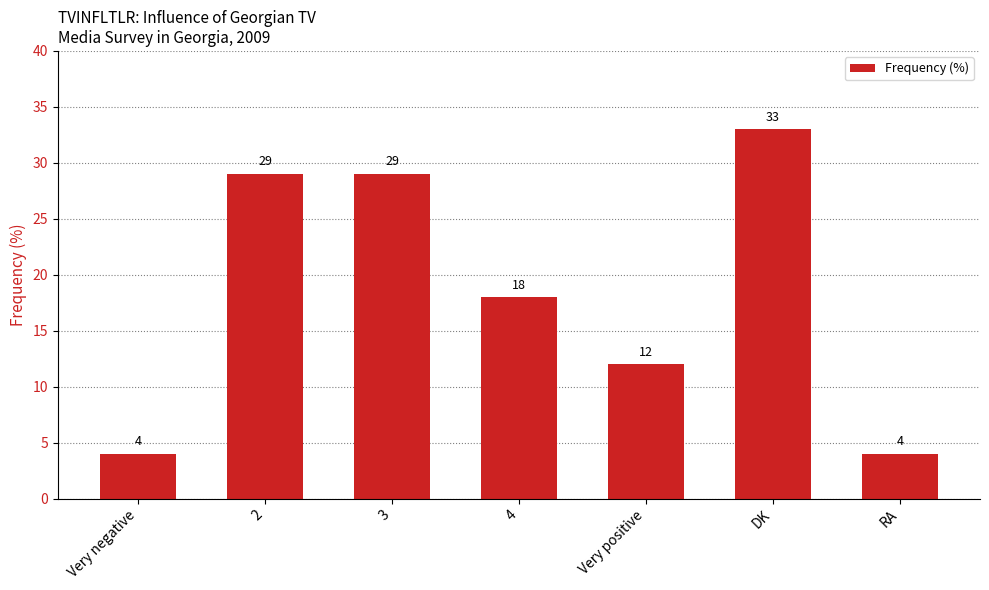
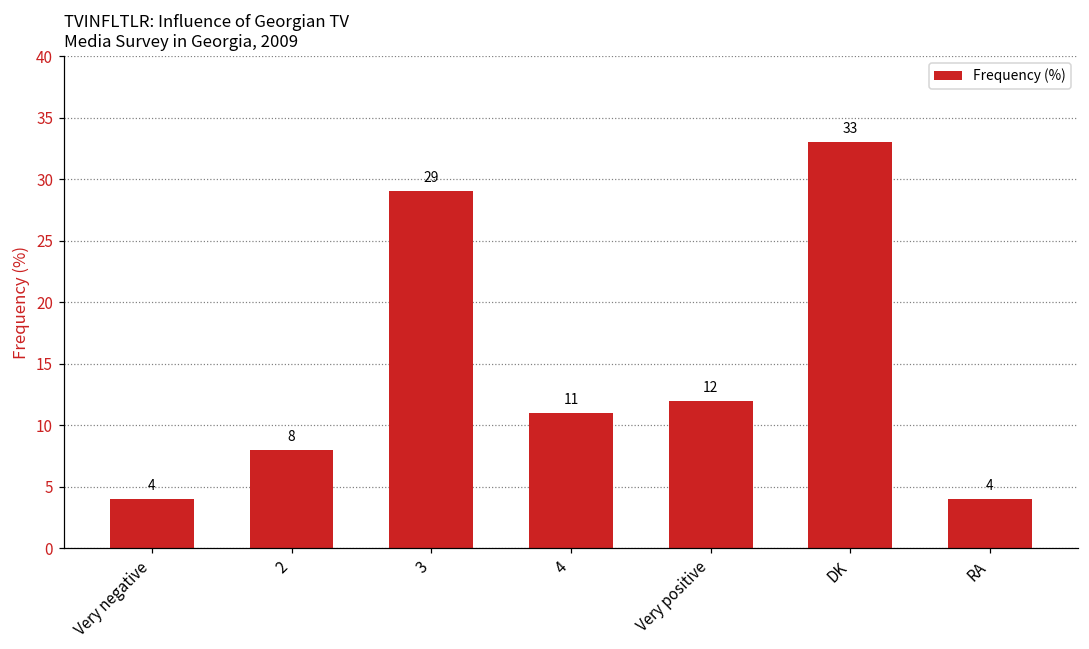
  {
    "Very negative": 4,
-   "2": 29,
+   "2": 8,
    "3": 29,
-   "4": 18,
+   "4": 11,
    "Very positive": 12,
    "DK": 33,
    "RA": 4
  }
